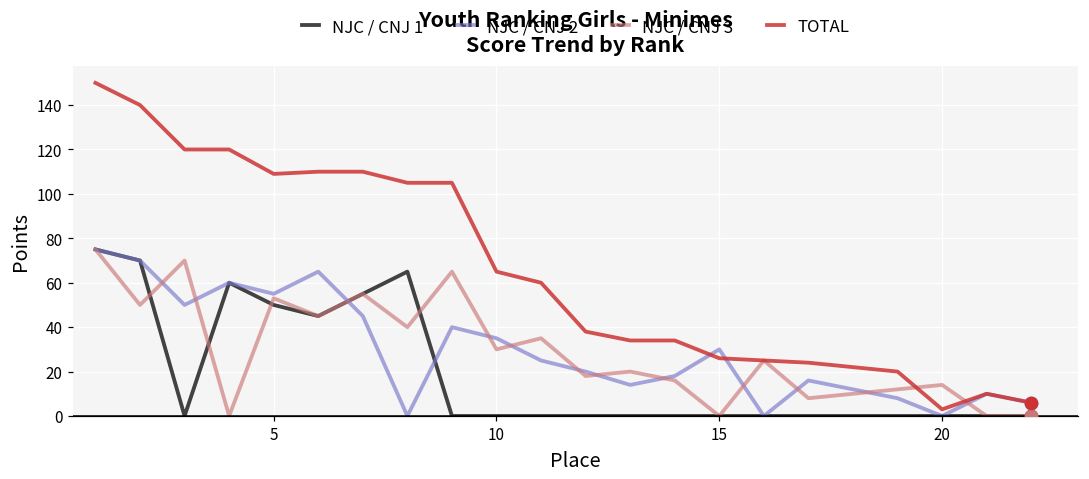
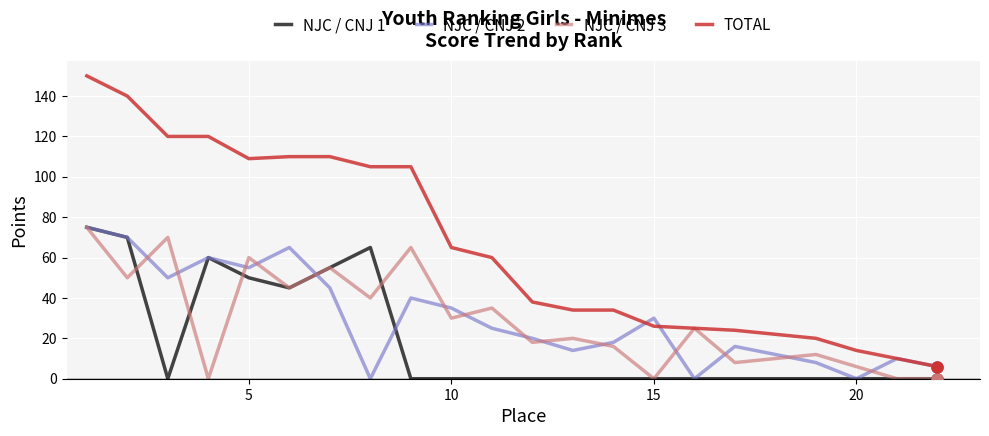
  {
    "NJC / CNJ 3": {
-     "5": 53,
+     "5": 60,
      "10": 30,
-     "20": 14
+     "20": 6
    },
    "TOTAL": {
      "5": 109,
      "10": 65,
      "15": 26,
-     "20": 3
+     "20": 14
    }
  }
